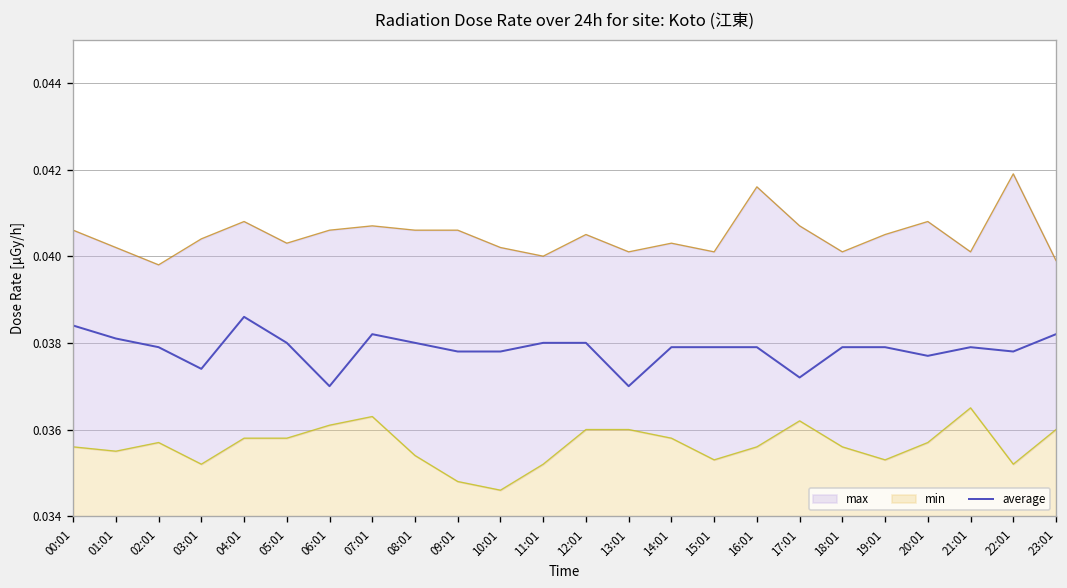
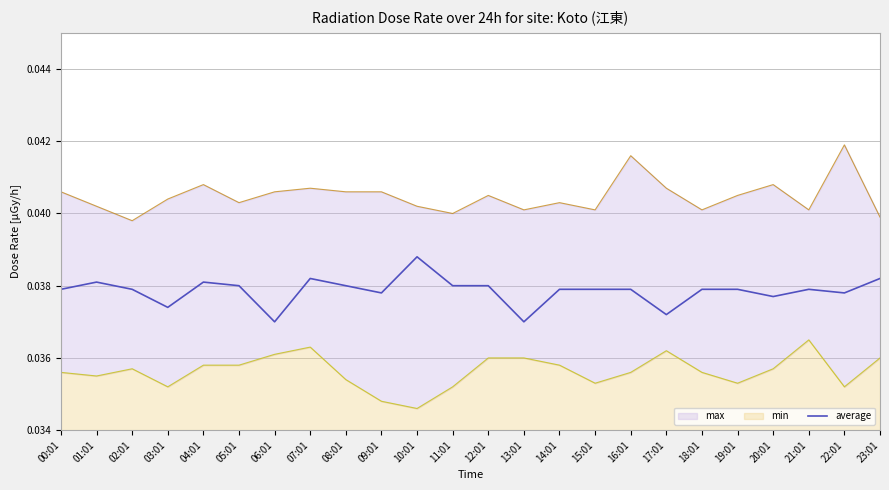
  {
    "average": {
-     "00:01": 0.0384,
+     "00:01": 0.0379,
      "01:01": 0.0381,
      "02:01": 0.0379,
      "03:01": 0.0374,
-     "04:01": 0.0386,
+     "04:01": 0.0381,
      "05:01": 0.0380,
      "06:01": 0.0370,
      "07:01": 0.0382,
      "08:01": 0.0380,
      "09:01": 0.0378,
-     "10:01": 0.0378,
+     "10:01": 0.0388,
      "11:01": 0.0380,
      "12:01": 0.0380,
      "13:01": 0.0370,
      "14:01": 0.0379,
      "15:01": 0.0379,
      "16:01": 0.0379,
      "17:01": 0.0372,
      "18:01": 0.0379,
      "19:01": 0.0379,
      "20:01": 0.0377,
      "21:01": 0.0379,
      "22:01": 0.0378,
      "23:01": 0.0382
    }
  }
